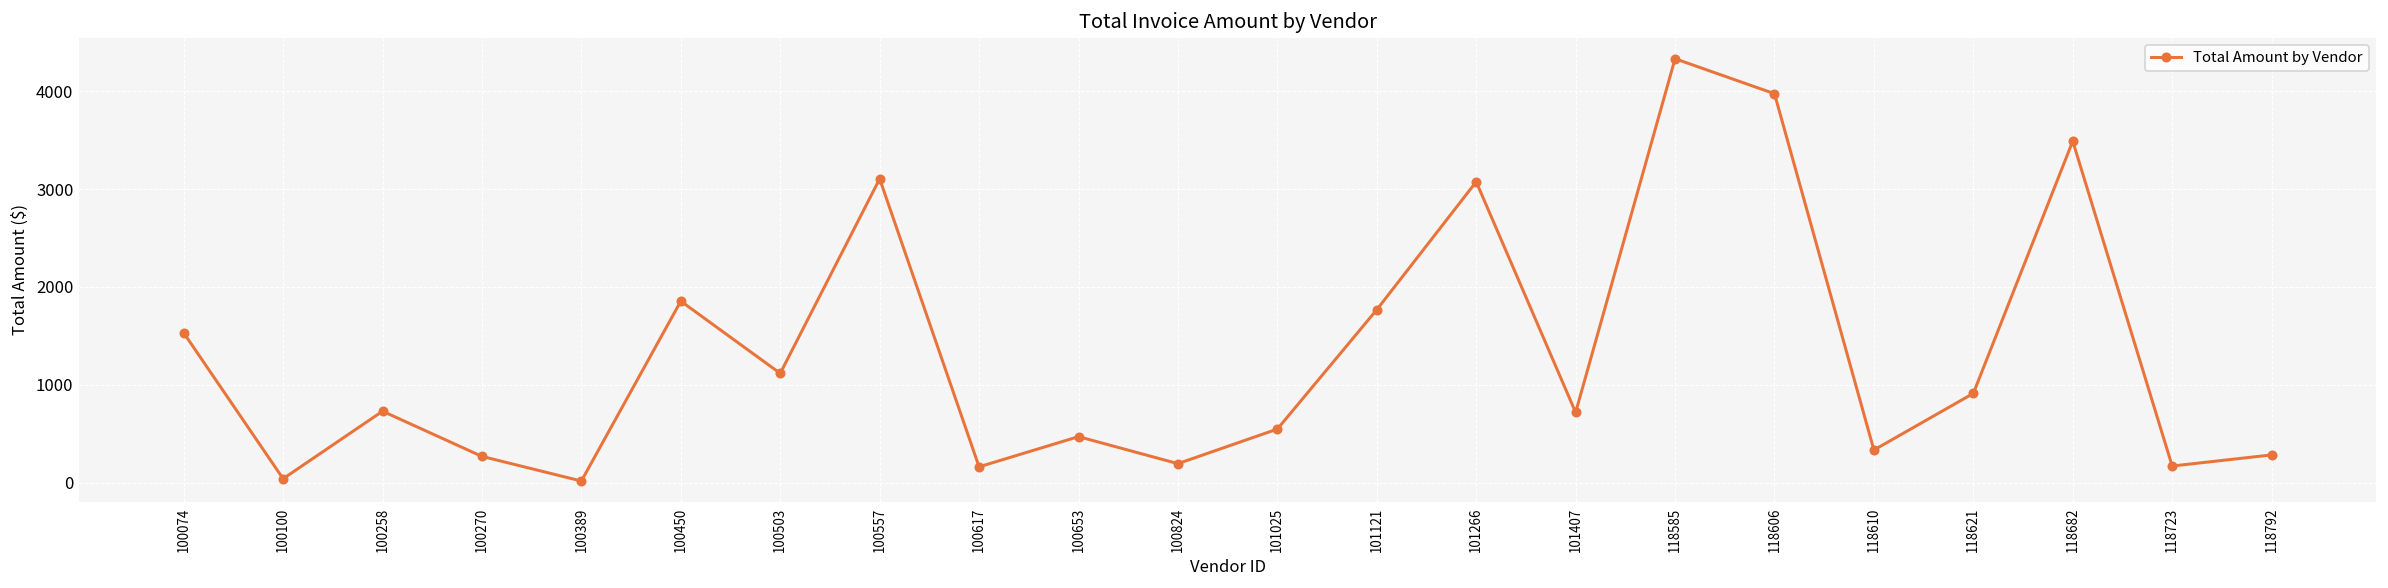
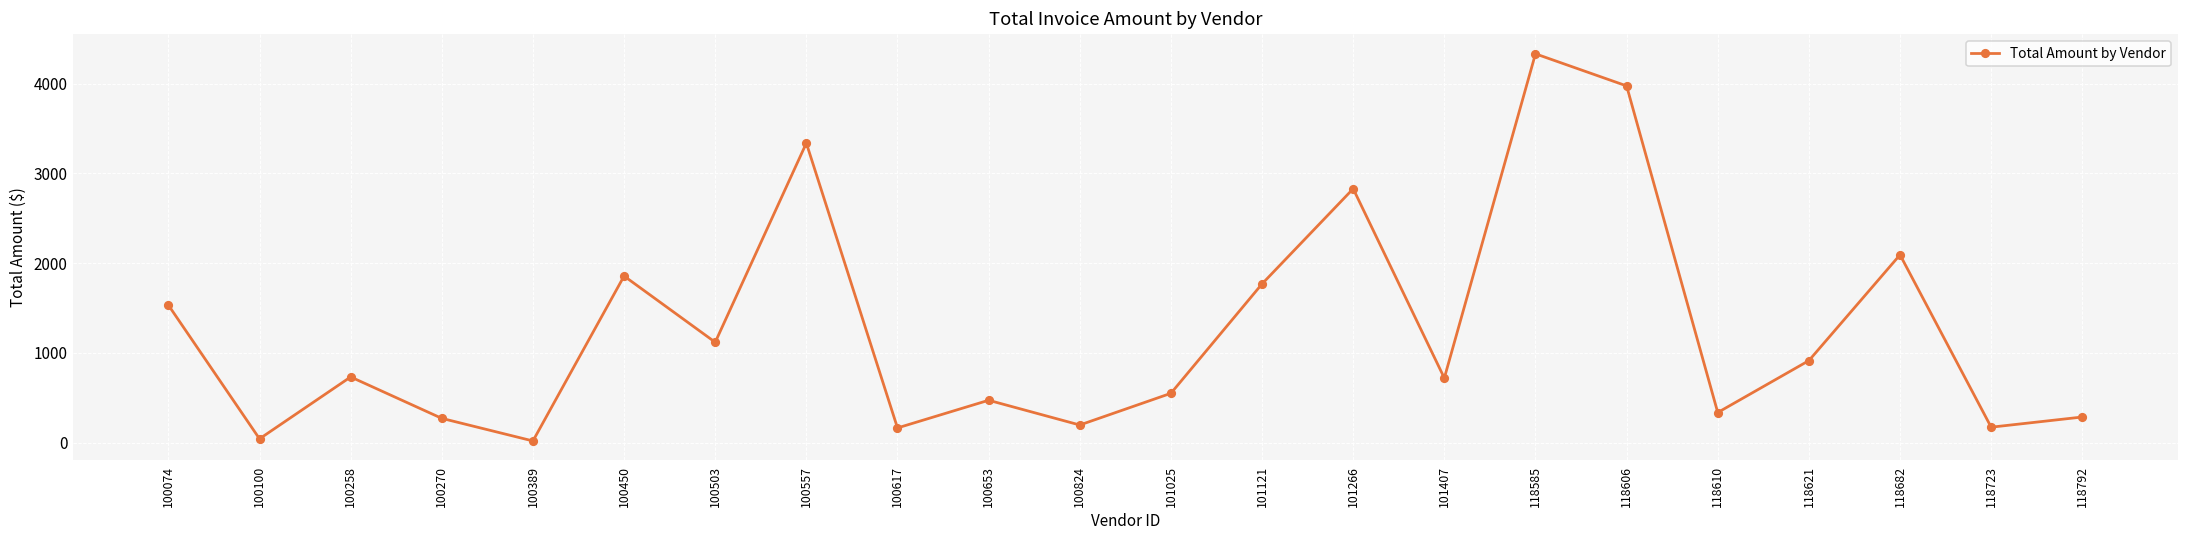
  {
    "100074": 1500,
    "100100": 0,
    "100258": 700,
    "100270": 300,
    "100389": 0,
    "100450": 1900,
    "100503": 1100,
-   "100557": 3100,
+   "100557": 3300,
    "100617": 200,
    "100653": 500,
    "100824": 200,
    "101025": 500,
    "101121": 1800,
-   "101266": 3100,
+   "101266": 2800,
    "101407": 700,
    "118585": 4300,
    "118606": 4000,
    "118610": 300,
    "118621": 900,
-   "118682": 3500,
+   "118682": 2100,
    "118723": 200,
    "118792": 300
  }
